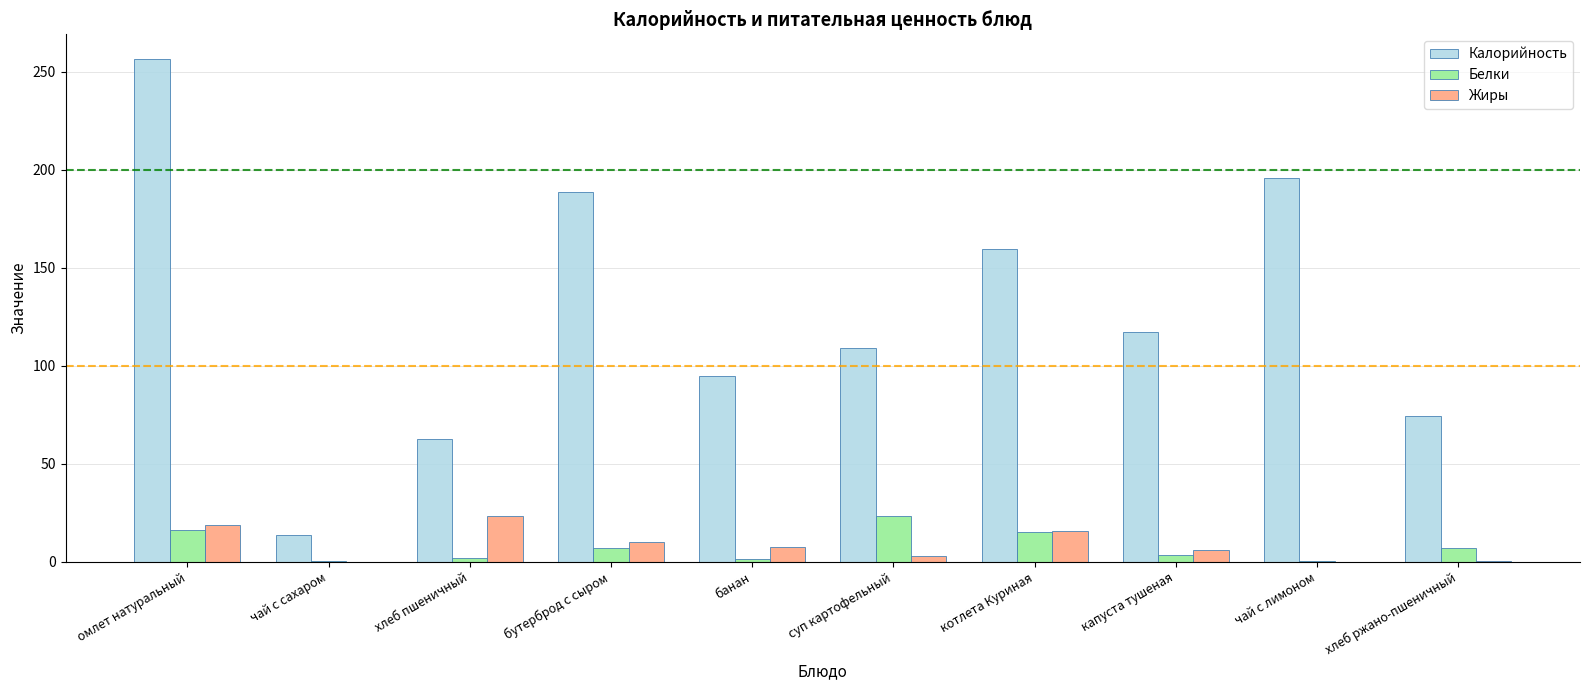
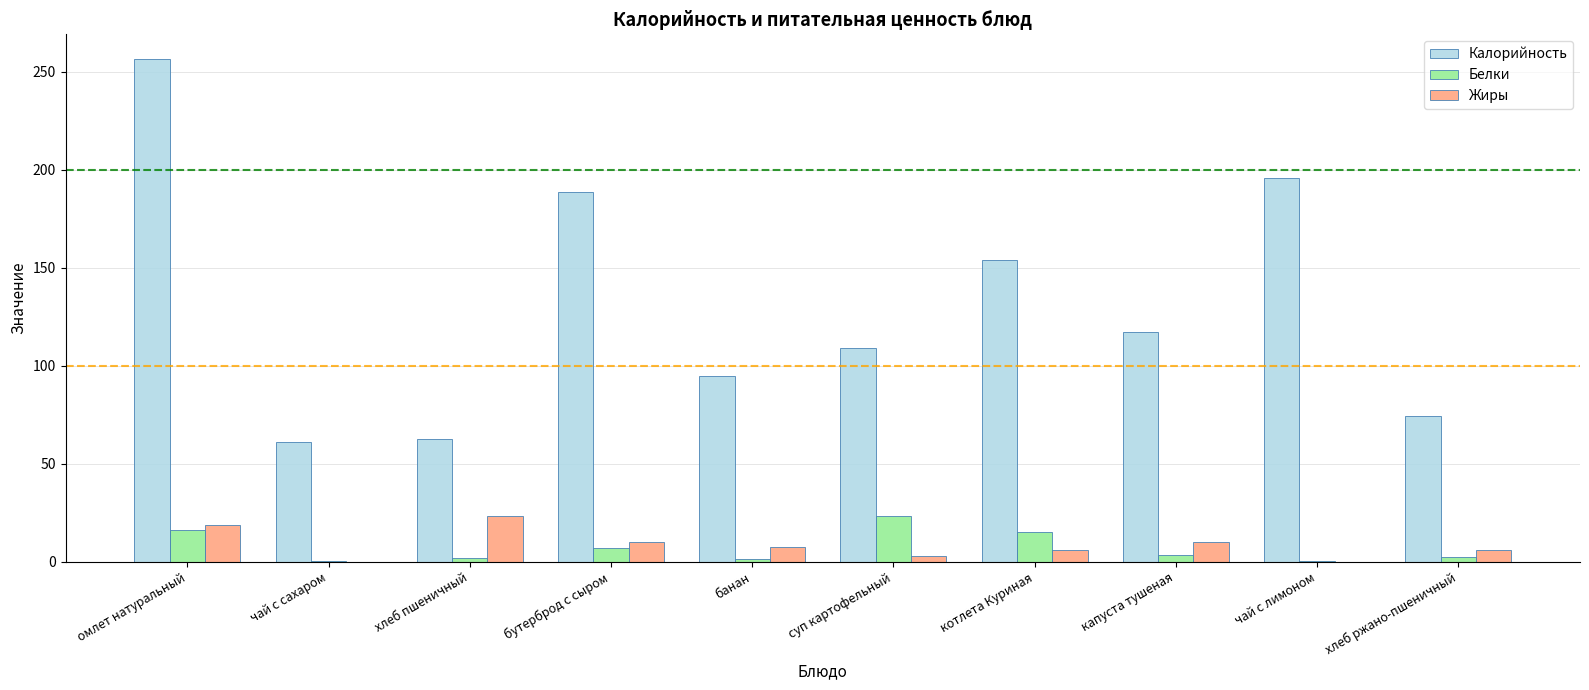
  {
    "Калорийность": {
      "омлет натуральный": 256,
-     "чай с сахаром": 13,
+     "чай с сахаром": 61,
      "хлеб пшеничный": 63,
      "бутерброд с сыром": 189,
      "банан": 95,
      "суп картофельный": 109,
-     "котлета Куриная": 160,
+     "котлета Куриная": 154,
      "капуста тушеная": 117,
      "чай с лимоном": 196,
      "хлеб ржано-пшеничный": 75
    },
    "Белки": {
      "омлет натуральный": 16,
      "хлеб пшеничный": 2,
      "бутерброд с сыром": 7,
      "банан": 2,
      "суп картофельный": 23,
      "котлета Куриная": 15,
      "капуста тушеная": 3,
-     "хлеб ржано-пшеничный": 7
+     "хлеб ржано-пшеничный": 3
    },
    "Жиры": {
      "омлет натуральный": 19,
      "хлеб пшеничный": 23,
      "бутерброд с сыром": 10,
      "банан": 8,
      "суп картофельный": 3,
-     "котлета Куриная": 16,
-     "капуста тушеная": 6,
-     "хлеб ржано-пшеничный": 0
+     "котлета Куриная": 6,
+     "капуста тушеная": 10,
+     "хлеб ржано-пшеничный": 6
    }
  }
